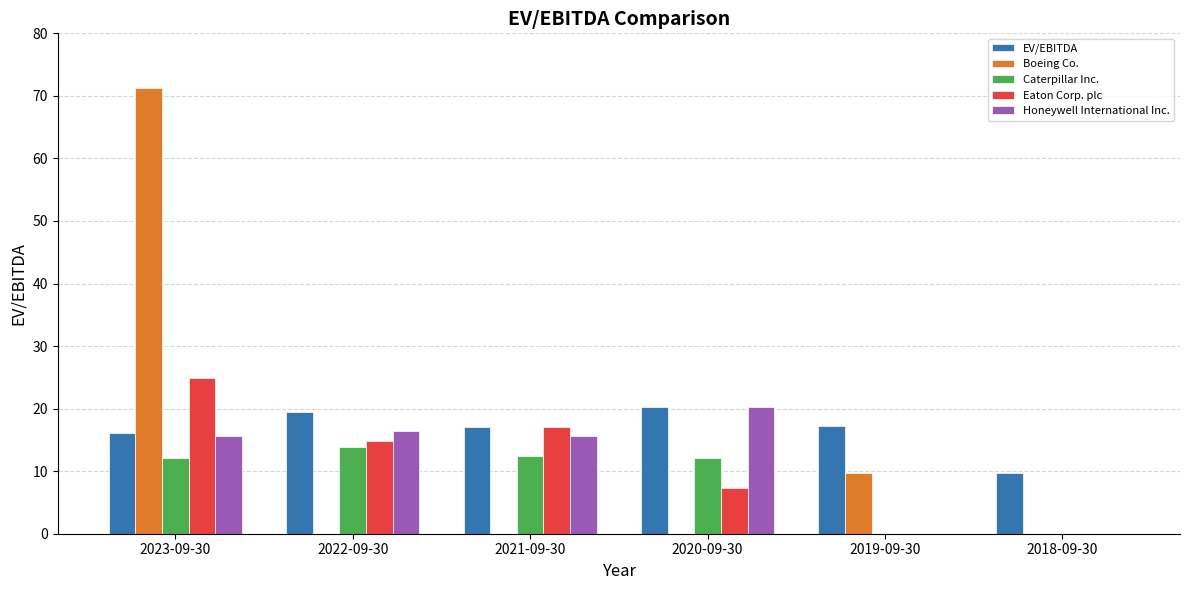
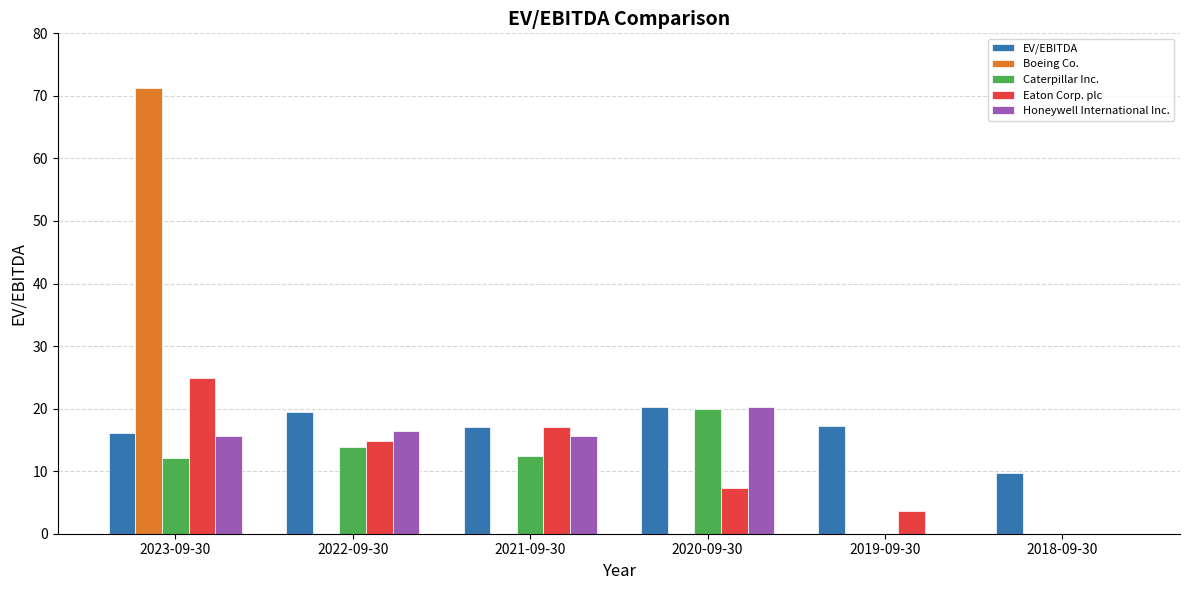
  {
    "EV/EBITDA": {
      "2023-09-30": 16,
      "2022-09-30": 19,
      "2021-09-30": 17,
      "2020-09-30": 20,
      "2019-09-30": 17,
      "2018-09-30": 10
    },
    "Boeing Co.": {
      "2023-09-30": 71,
      "2022-09-30": 0,
      "2021-09-30": 0,
      "2020-09-30": 0,
-     "2019-09-30": 10,
+     "2019-09-30": 0,
      "2018-09-30": 0
    },
    "Caterpillar Inc.": {
      "2023-09-30": 12,
      "2022-09-30": 14,
      "2021-09-30": 12,
-     "2020-09-30": 12,
+     "2020-09-30": 20,
      "2019-09-30": 0,
      "2018-09-30": 0
    },
    "Eaton Corp. plc": {
      "2023-09-30": 25,
      "2022-09-30": 15,
      "2021-09-30": 17,
      "2020-09-30": 7,
-     "2019-09-30": 0,
+     "2019-09-30": 4,
      "2018-09-30": 0
    },
    "Honeywell International Inc.": {
      "2023-09-30": 16,
      "2022-09-30": 16,
      "2021-09-30": 16,
      "2020-09-30": 20,
      "2019-09-30": 0,
      "2018-09-30": 0
    }
  }
